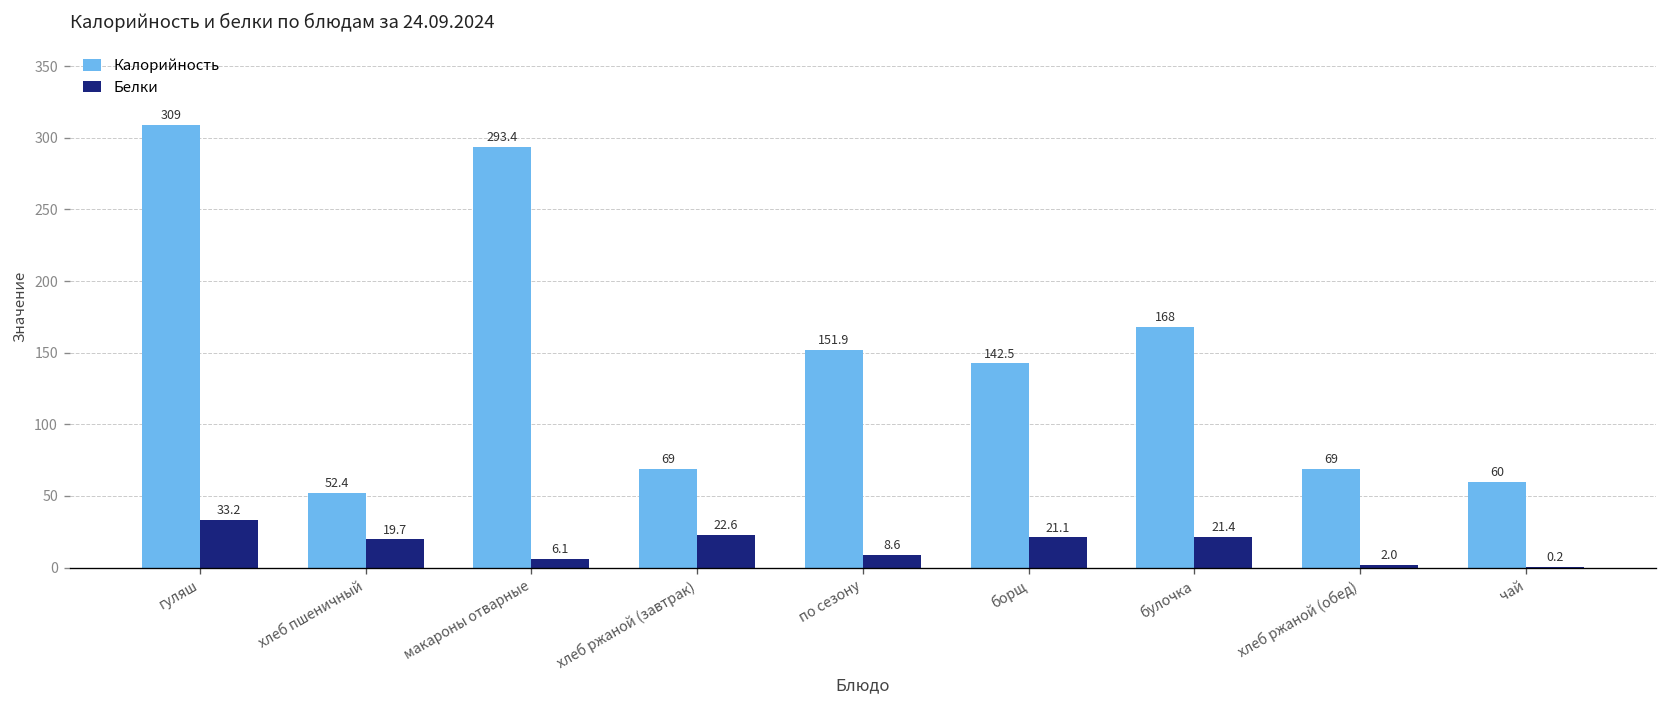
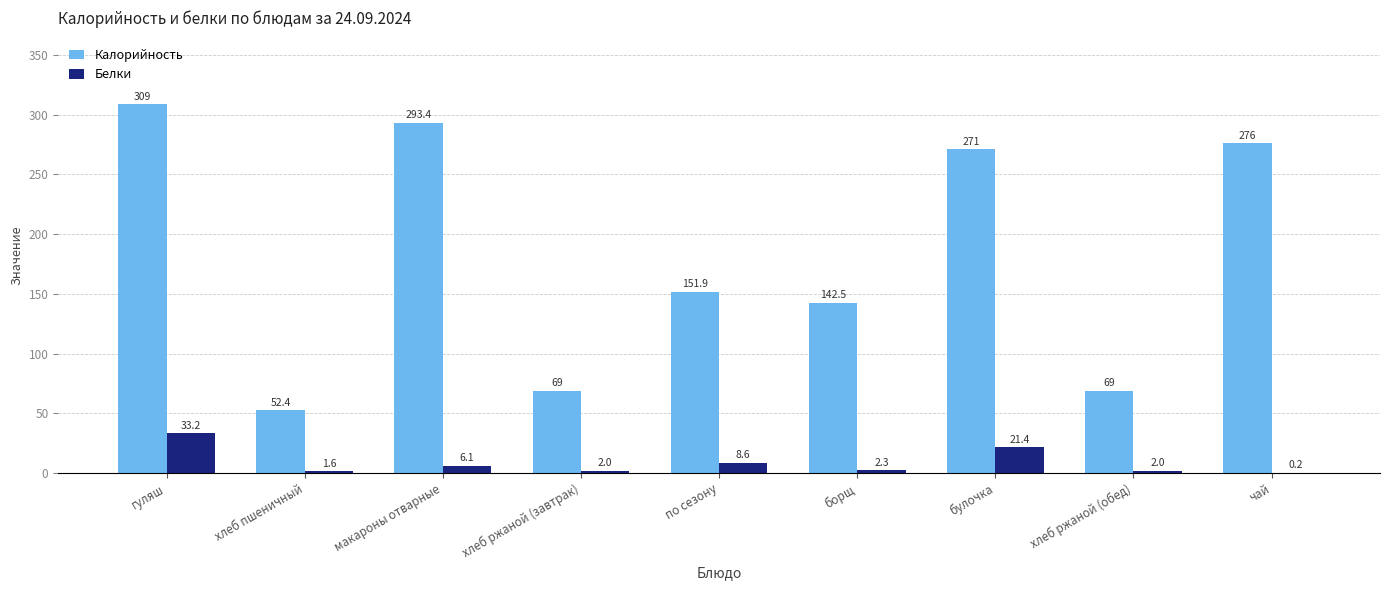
  {
    "Калорийность": {
      "гуляш": 309,
      "хлеб пшеничный": 52.4,
      "макароны отварные": 293.4,
      "хлеб ржаной (завтрак)": 69,
      "по сезону": 151.9,
      "борщ": 142.5,
-     "булочка": 168,
+     "булочка": 271,
      "хлеб ржаной (обед)": 69,
-     "чай": 60
+     "чай": 276
    },
    "Белки": {
      "гуляш": 33.2,
-     "хлеб пшеничный": 19.7,
+     "хлеб пшеничный": 1.6,
      "макароны отварные": 6.1,
-     "хлеб ржаной (завтрак)": 22.6,
+     "хлеб ржаной (завтрак)": 2.0,
      "по сезону": 8.6,
-     "борщ": 21.1,
+     "борщ": 2.3,
      "булочка": 21.4,
      "хлеб ржаной (обед)": 2.0,
      "чай": 0.2
    }
  }
